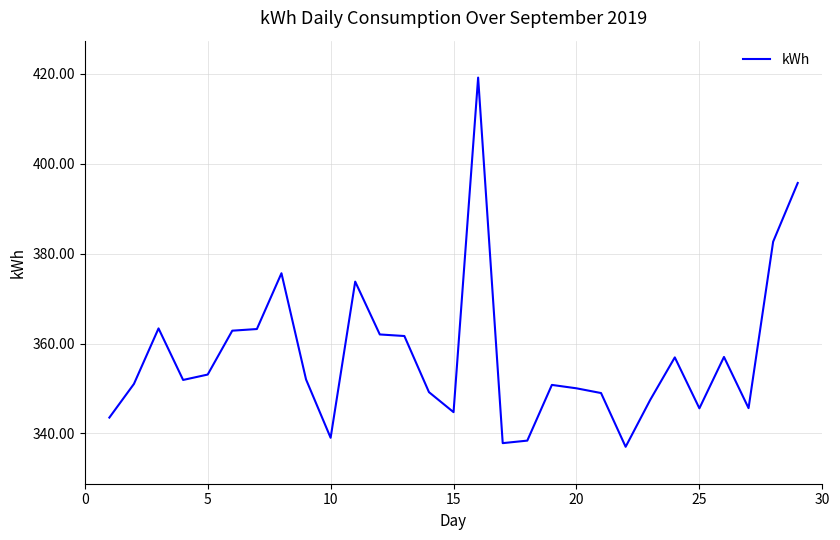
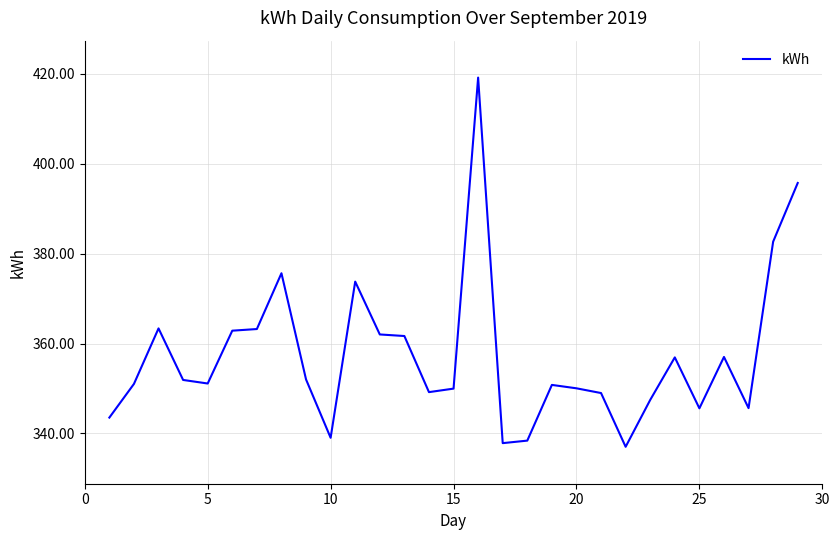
  {
-   "5": 353,
+   "5": 351,
    "10": 339,
-   "15": 345,
+   "15": 350,
    "20": 350,
    "25": 346
  }
